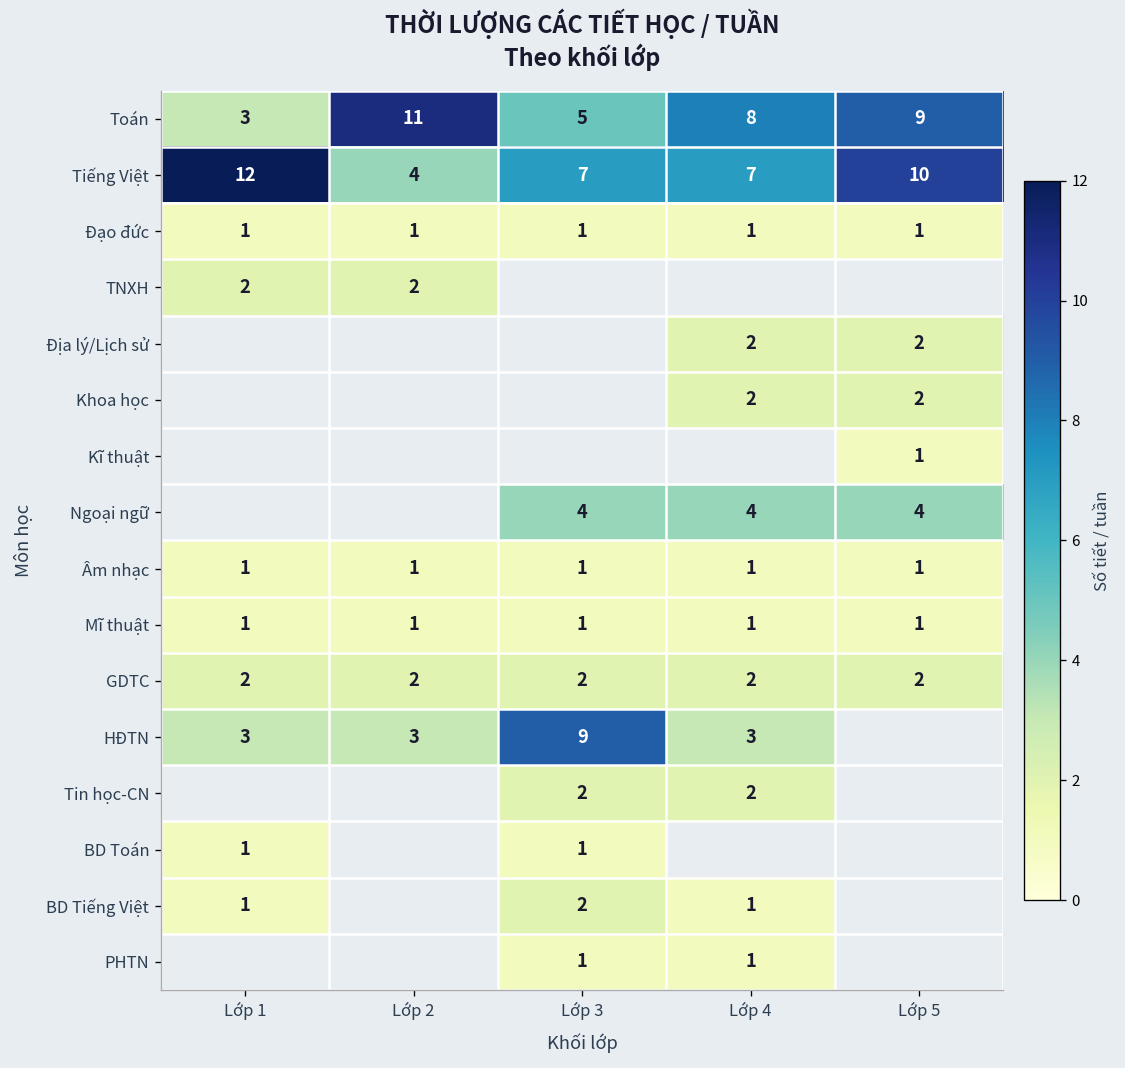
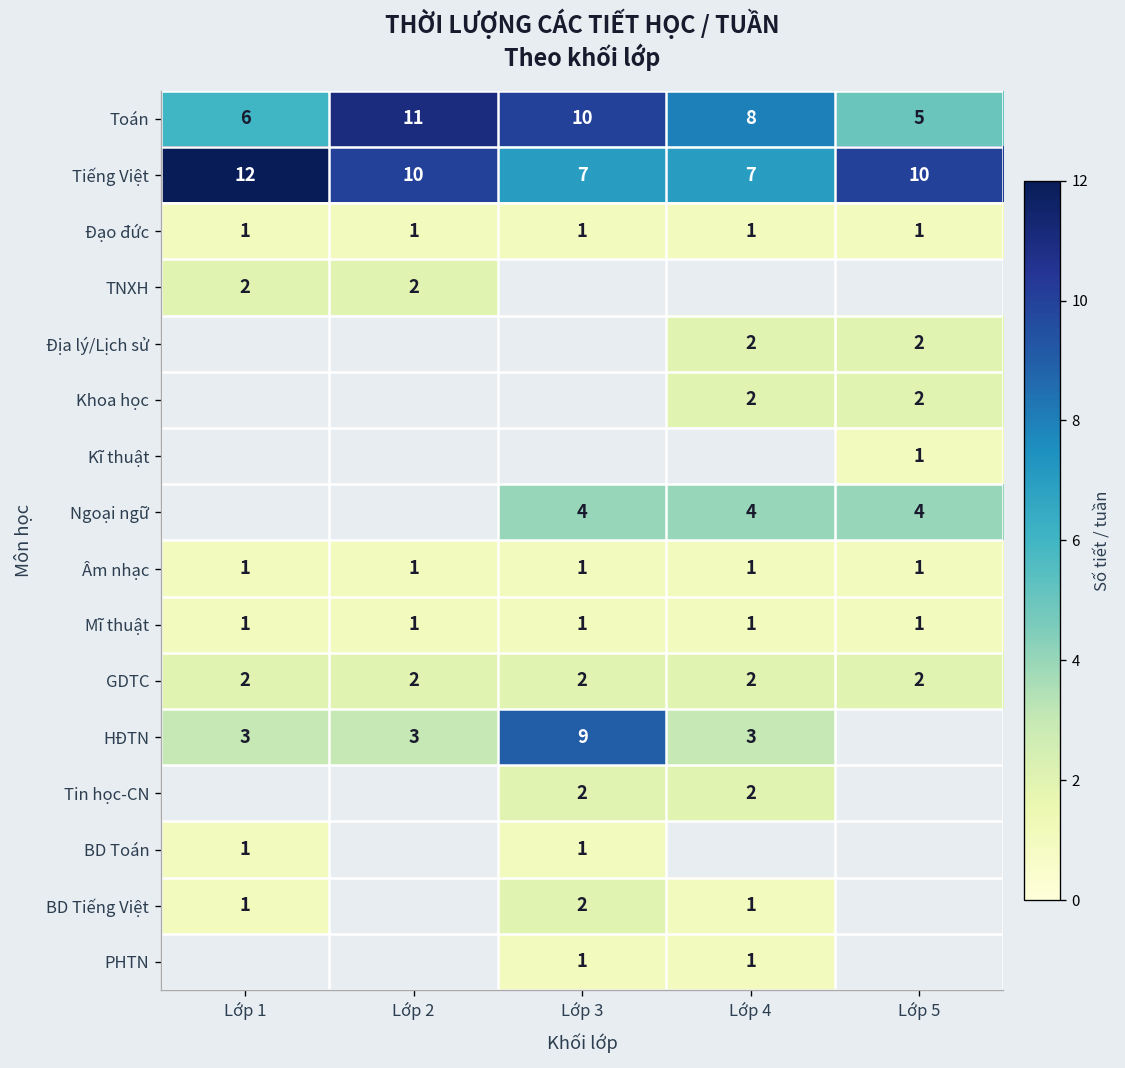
  {
    "Toán": {
-     "Lớp 1": 3,
+     "Lớp 1": 6,
      "Lớp 2": 11,
-     "Lớp 3": 5,
+     "Lớp 3": 10,
      "Lớp 4": 8,
-     "Lớp 5": 9
+     "Lớp 5": 5
    },
    "Tiếng Việt": {
      "Lớp 1": 12,
-     "Lớp 2": 4,
+     "Lớp 2": 10,
      "Lớp 3": 7,
      "Lớp 4": 7,
      "Lớp 5": 10
    },
    "Đạo đức": {
      "Lớp 1": 1,
      "Lớp 2": 1,
      "Lớp 3": 1,
      "Lớp 4": 1,
      "Lớp 5": 1
    },
    "TNXH": {
      "Lớp 1": 2,
      "Lớp 2": 2
    },
    "Địa lý/Lịch sử": {
      "Lớp 4": 2,
      "Lớp 5": 2
    },
    "Khoa học": {
      "Lớp 4": 2,
      "Lớp 5": 2
    },
    "Kĩ thuật": {
      "Lớp 5": 1
    },
    "Ngoại ngữ": {
      "Lớp 3": 4,
      "Lớp 4": 4,
      "Lớp 5": 4
    },
    "Âm nhạc": {
      "Lớp 1": 1,
      "Lớp 2": 1,
      "Lớp 3": 1,
      "Lớp 4": 1,
      "Lớp 5": 1
    },
    "Mĩ thuật": {
      "Lớp 1": 1,
      "Lớp 2": 1,
      "Lớp 3": 1,
      "Lớp 4": 1,
      "Lớp 5": 1
    },
    "GDTC": {
      "Lớp 1": 2,
      "Lớp 2": 2,
      "Lớp 3": 2,
      "Lớp 4": 2,
      "Lớp 5": 2
    },
    "HĐTN": {
      "Lớp 1": 3,
      "Lớp 2": 3,
      "Lớp 3": 9,
      "Lớp 4": 3
    },
    "Tin học-CN": {
      "Lớp 3": 2,
      "Lớp 4": 2
    },
    "BD Toán": {
      "Lớp 1": 1,
      "Lớp 3": 1
    },
    "BD Tiếng Việt": {
      "Lớp 1": 1,
      "Lớp 3": 2,
      "Lớp 4": 1
    },
    "PHTN": {
      "Lớp 3": 1,
      "Lớp 4": 1
    }
  }
